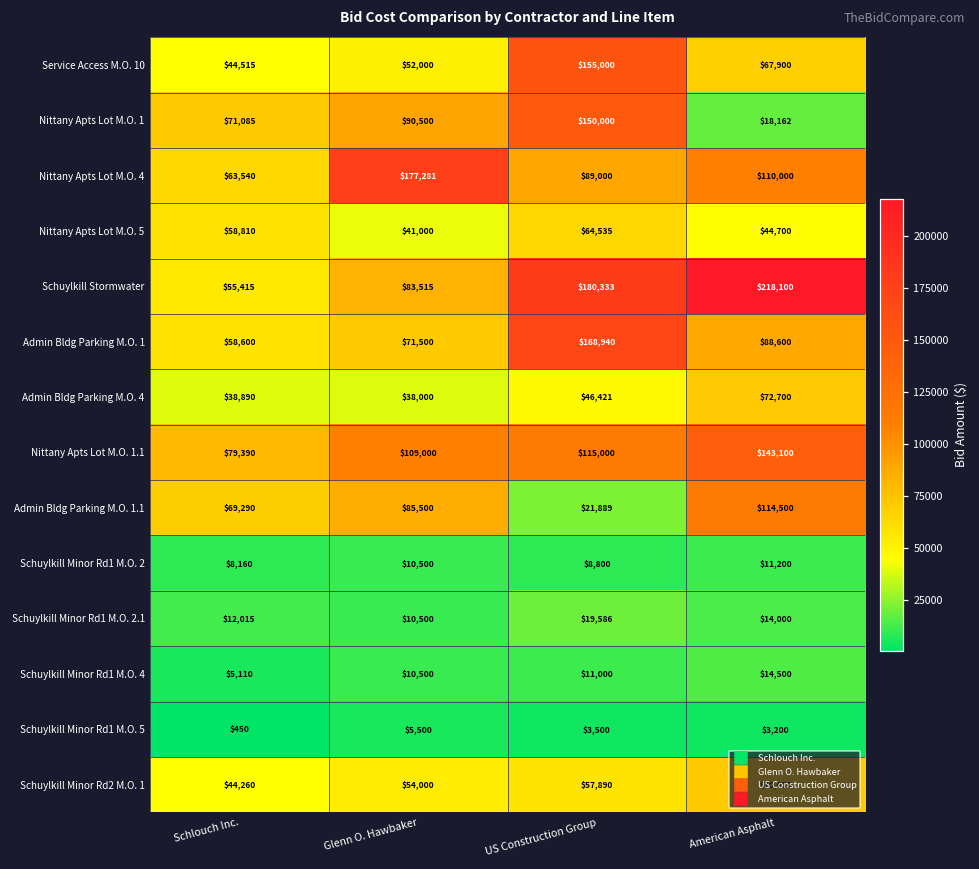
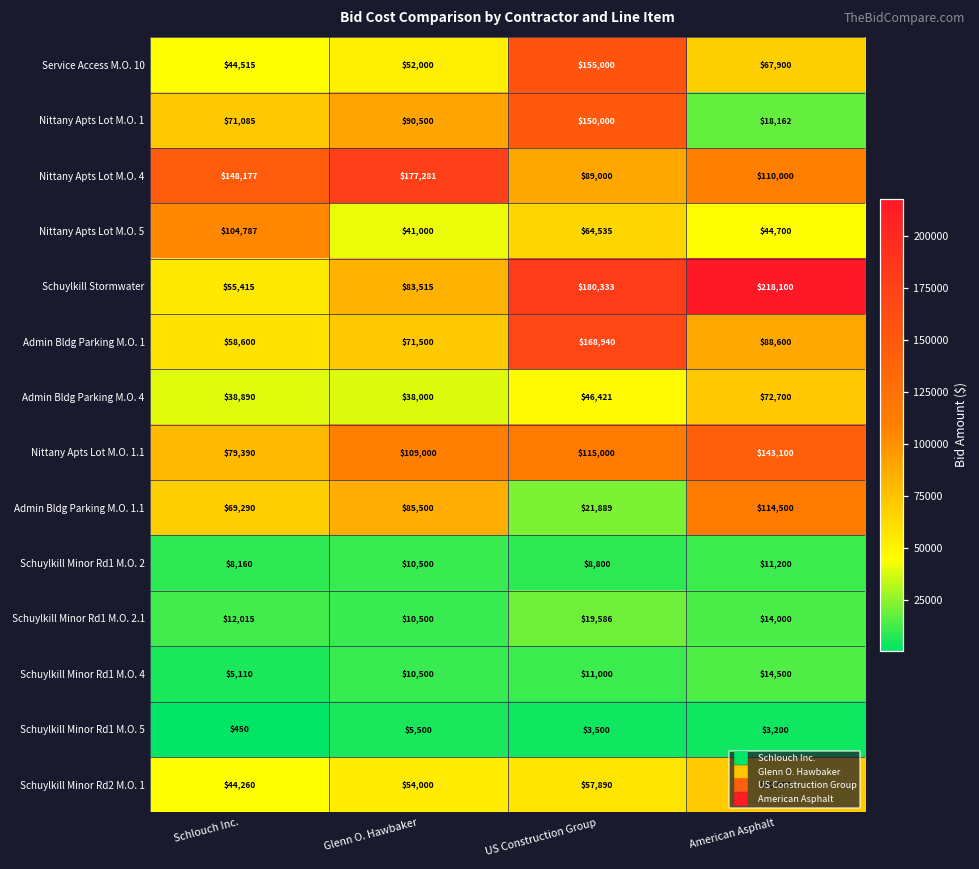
  {
    "Service Access M.O. 10": {
      "Schlouch Inc.": "$44,515",
      "Glenn O. Hawbaker": "$52,000",
      "US Construction Group": "$155,000",
      "American Asphalt": "$67,900"
    },
    "Nittany Apts Lot M.O. 1": {
      "Schlouch Inc.": "$71,085",
      "Glenn O. Hawbaker": "$90,500",
      "US Construction Group": "$150,000",
      "American Asphalt": "$18,162"
    },
    "Nittany Apts Lot M.O. 4": {
-     "Schlouch Inc.": "$63,540",
+     "Schlouch Inc.": "$148,177",
      "Glenn O. Hawbaker": "$177,281",
      "US Construction Group": "$89,000",
      "American Asphalt": "$110,000"
    },
    "Nittany Apts Lot M.O. 5": {
-     "Schlouch Inc.": "$58,810",
+     "Schlouch Inc.": "$104,787",
      "Glenn O. Hawbaker": "$41,000",
      "US Construction Group": "$64,535",
      "American Asphalt": "$44,700"
    },
    "Schuylkill Stormwater": {
      "Schlouch Inc.": "$55,415",
      "Glenn O. Hawbaker": "$83,515",
      "US Construction Group": "$180,333",
      "American Asphalt": "$218,100"
    },
    "Admin Bldg Parking M.O. 1": {
      "Schlouch Inc.": "$58,600",
      "Glenn O. Hawbaker": "$71,500",
      "US Construction Group": "$168,940",
      "American Asphalt": "$88,600"
    },
    "Admin Bldg Parking M.O. 4": {
      "Schlouch Inc.": "$38,890",
      "Glenn O. Hawbaker": "$38,000",
      "US Construction Group": "$46,421",
      "American Asphalt": "$72,700"
    },
    "Nittany Apts Lot M.O. 1.1": {
      "Schlouch Inc.": "$79,390",
      "Glenn O. Hawbaker": "$109,000",
      "US Construction Group": "$115,000",
      "American Asphalt": "$143,100"
    },
    "Admin Bldg Parking M.O. 1.1": {
      "Schlouch Inc.": "$69,290",
      "Glenn O. Hawbaker": "$85,500",
      "US Construction Group": "$21,889",
      "American Asphalt": "$114,500"
    },
    "Schuylkill Minor Rd1 M.O. 2": {
      "Schlouch Inc.": "$8,160",
      "Glenn O. Hawbaker": "$10,500",
      "US Construction Group": "$8,800",
      "American Asphalt": "$11,200"
    },
    "Schuylkill Minor Rd1 M.O. 2.1": {
      "Schlouch Inc.": "$12,015",
      "Glenn O. Hawbaker": "$10,500",
      "US Construction Group": "$19,586",
      "American Asphalt": "$14,000"
    },
    "Schuylkill Minor Rd1 M.O. 4": {
      "Schlouch Inc.": "$5,110",
      "Glenn O. Hawbaker": "$10,500",
      "US Construction Group": "$11,000",
      "American Asphalt": "$14,500"
    },
    "Schuylkill Minor Rd1 M.O. 5": {
      "Schlouch Inc.": "$450",
      "Glenn O. Hawbaker": "$5,500",
      "US Construction Group": "$3,500",
      "American Asphalt": "$3,200"
    },
    "Schuylkill Minor Rd2 M.O. 1": {
      "Schlouch Inc.": "$44,260",
      "Glenn O. Hawbaker": "$54,000",
      "US Construction Group": "$57,890"
    }
  }
